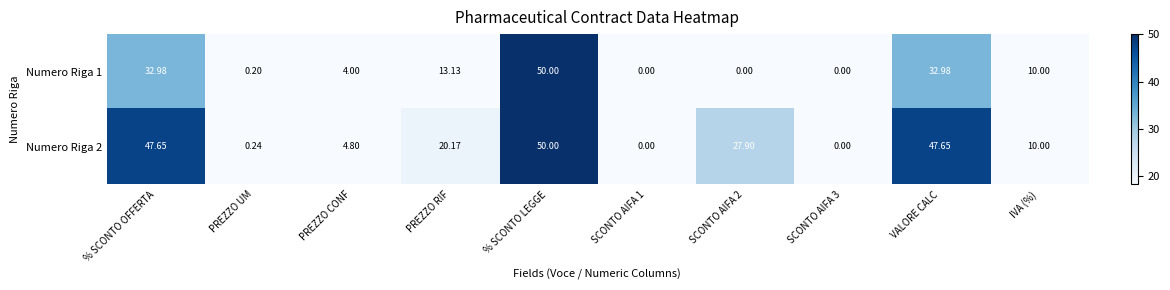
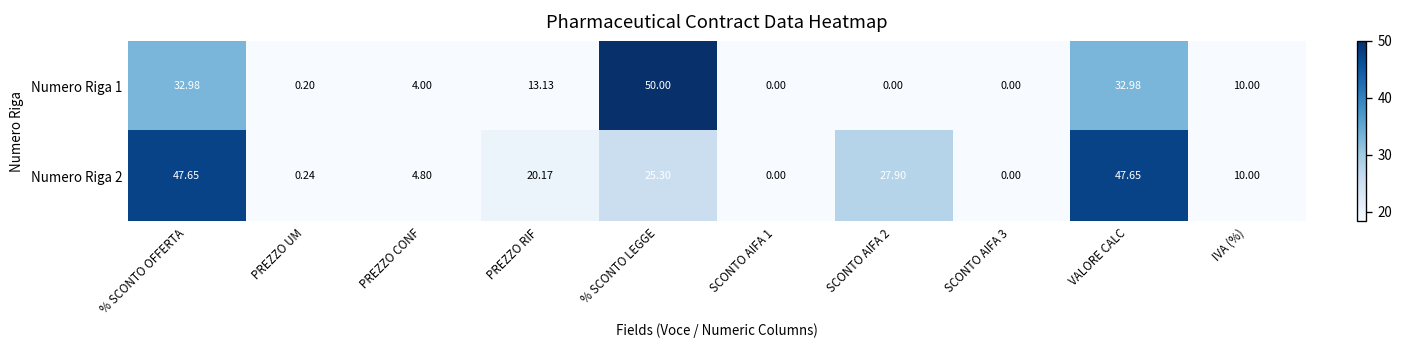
  {
    "Numero Riga 1": {
      "% SCONTO OFFERTA": 32.98,
      "PREZZO UM": 0.20,
      "PREZZO CONF": 4.00,
      "PREZZO RIF": 13.13,
      "% SCONTO LEGGE": 50.00,
      "SCONTO AIFA 1": 0.00,
      "SCONTO AIFA 2": 0.00,
      "SCONTO AIFA 3": 0.00,
      "VALORE CALC": 32.98,
      "IVA (%)": 10.00
    },
    "Numero Riga 2": {
      "% SCONTO OFFERTA": 47.65,
      "PREZZO UM": 0.24,
      "PREZZO CONF": 4.80,
      "PREZZO RIF": 20.17,
-     "% SCONTO LEGGE": 50.00,
+     "% SCONTO LEGGE": 25.30,
      "SCONTO AIFA 1": 0.00,
      "SCONTO AIFA 2": 27.90,
      "SCONTO AIFA 3": 0.00,
      "VALORE CALC": 47.65,
      "IVA (%)": 10.00
    }
  }
